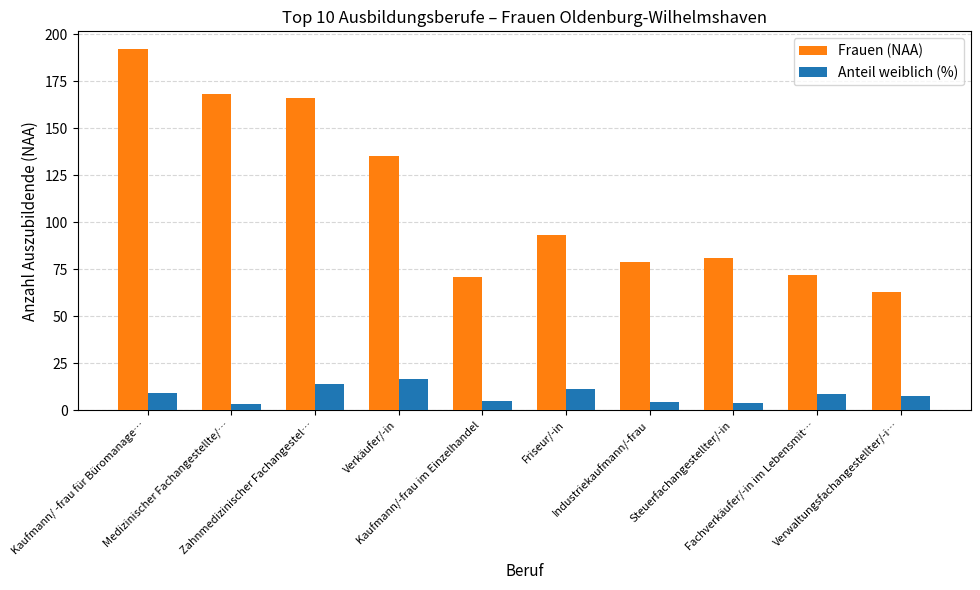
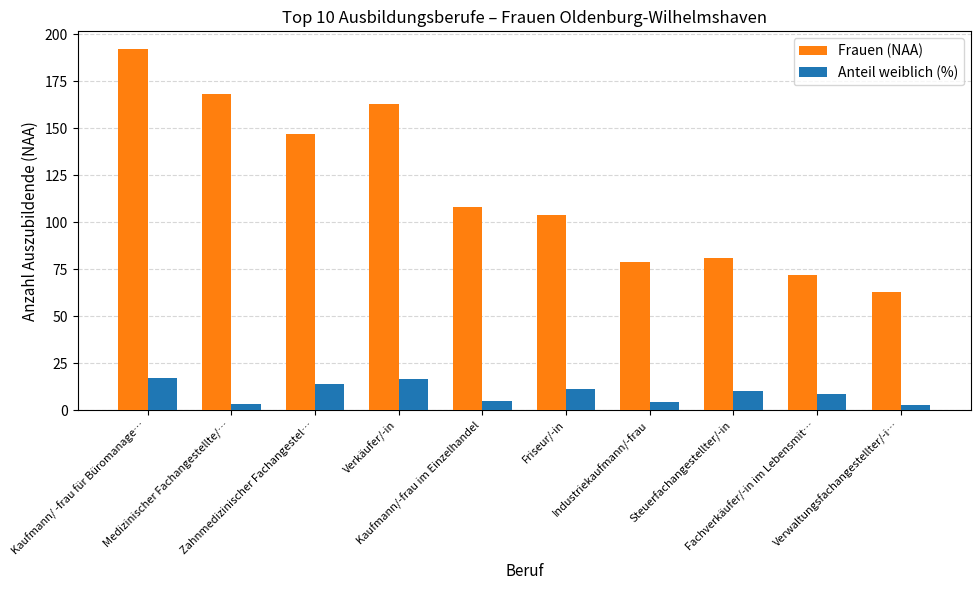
  {
    "Frauen (NAA)": {
      "Kaufmann/ -frau für Büromanage…": 192,
      "Medizinischer Fachangestellte/…": 168,
-     "Zahnmedizinischer Fachangestel…": 166,
-     "Verkäufer/-in": 135,
-     "Kaufmann/-frau im Einzelhandel": 71,
-     "Friseur/-in": 93,
+     "Zahnmedizinischer Fachangestel…": 147,
+     "Verkäufer/-in": 163,
+     "Kaufmann/-frau im Einzelhandel": 108,
+     "Friseur/-in": 104,
      "Industriekaufmann/-frau": 79,
      "Steuerfachangestellter/-in": 81,
      "Fachverkäufer/-in im Lebensmit…": 72,
      "Verwaltungsfachangestellter/-i…": 63
    },
    "Anteil weiblich (%)": {
-     "Kaufmann/ -frau für Büromanage…": 9,
+     "Kaufmann/ -frau für Büromanage…": 17,
      "Medizinischer Fachangestellte/…": 3,
      "Zahnmedizinischer Fachangestel…": 14,
      "Verkäufer/-in": 16,
      "Kaufmann/-frau im Einzelhandel": 5,
      "Friseur/-in": 11,
      "Industriekaufmann/-frau": 4,
-     "Steuerfachangestellter/-in": 4,
+     "Steuerfachangestellter/-in": 10,
      "Fachverkäufer/-in im Lebensmit…": 8,
-     "Verwaltungsfachangestellter/-i…": 8
+     "Verwaltungsfachangestellter/-i…": 3
    }
  }
